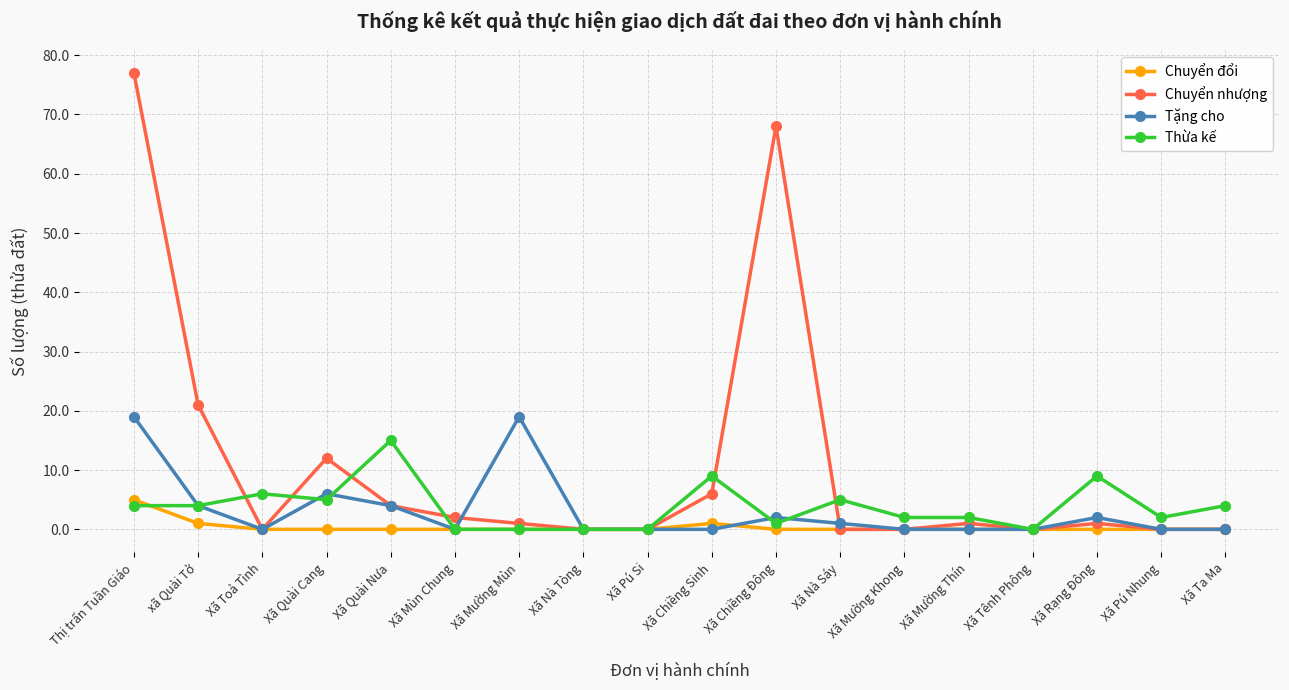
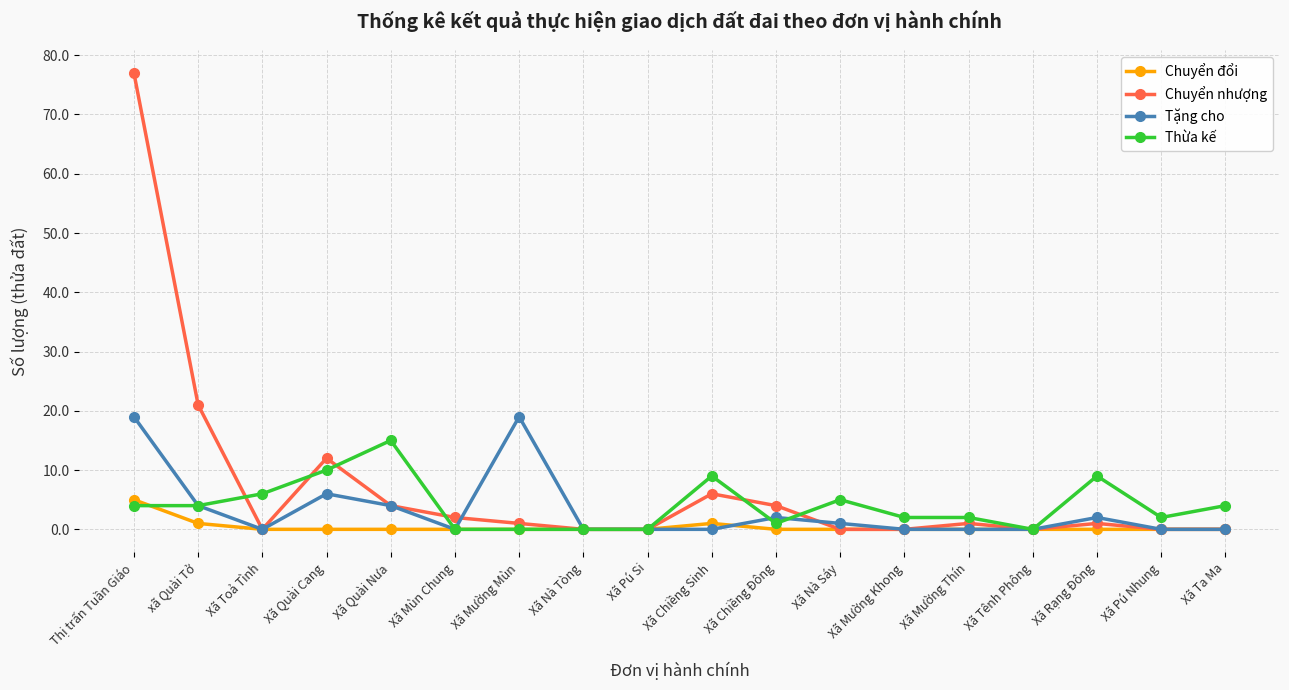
  {
    "Chuyển đổi": {
      "Thị trấn Tuần Giáo": 5,
      "xã Quài Tở": 1,
      "Xã Quài Cang": 0,
      "Xã Quài Nưa": 0,
      "Xã Chiềng Sinh": 1,
      "Xã Chiềng Đông": 0,
      "Xã Rạng Đông": 0
    },
    "Chuyển nhượng": {
      "Thị trấn Tuần Giáo": 77,
      "xã Quài Tở": 21,
      "Xã Quài Cang": 12,
      "Xã Mùn Chung": 2,
      "Xã Mường Mùn": 1,
      "Xã Chiềng Sinh": 6,
-     "Xã Chiềng Đông": 68,
+     "Xã Chiềng Đông": 4,
      "Xã Mường Thín": 1,
      "Xã Rạng Đông": 1
    },
    "Tặng cho": {
      "Thị trấn Tuần Giáo": 19,
      "Xã Quài Cang": 6,
      "Xã Mường Mùn": 19,
      "Xã Chiềng Sinh": 0,
      "Xã Chiềng Đông": 2,
      "Xã Nà Sáy": 1,
      "Xã Rạng Đông": 2
    },
    "Thừa kế": {
      "Thị trấn Tuần Giáo": 4,
      "Xã Toả Tình": 6,
-     "Xã Quài Cang": 5,
+     "Xã Quài Cang": 10,
      "Xã Quài Nưa": 15,
      "Xã Chiềng Sinh": 9,
      "Xã Chiềng Đông": 1,
      "Xã Nà Sáy": 5,
      "Xã Mường Khong": 2,
      "Xã Mường Thín": 2,
      "Xã Rạng Đông": 9,
      "Xã Pú Nhung": 2,
      "Xã Ta Ma": 4
    }
  }
